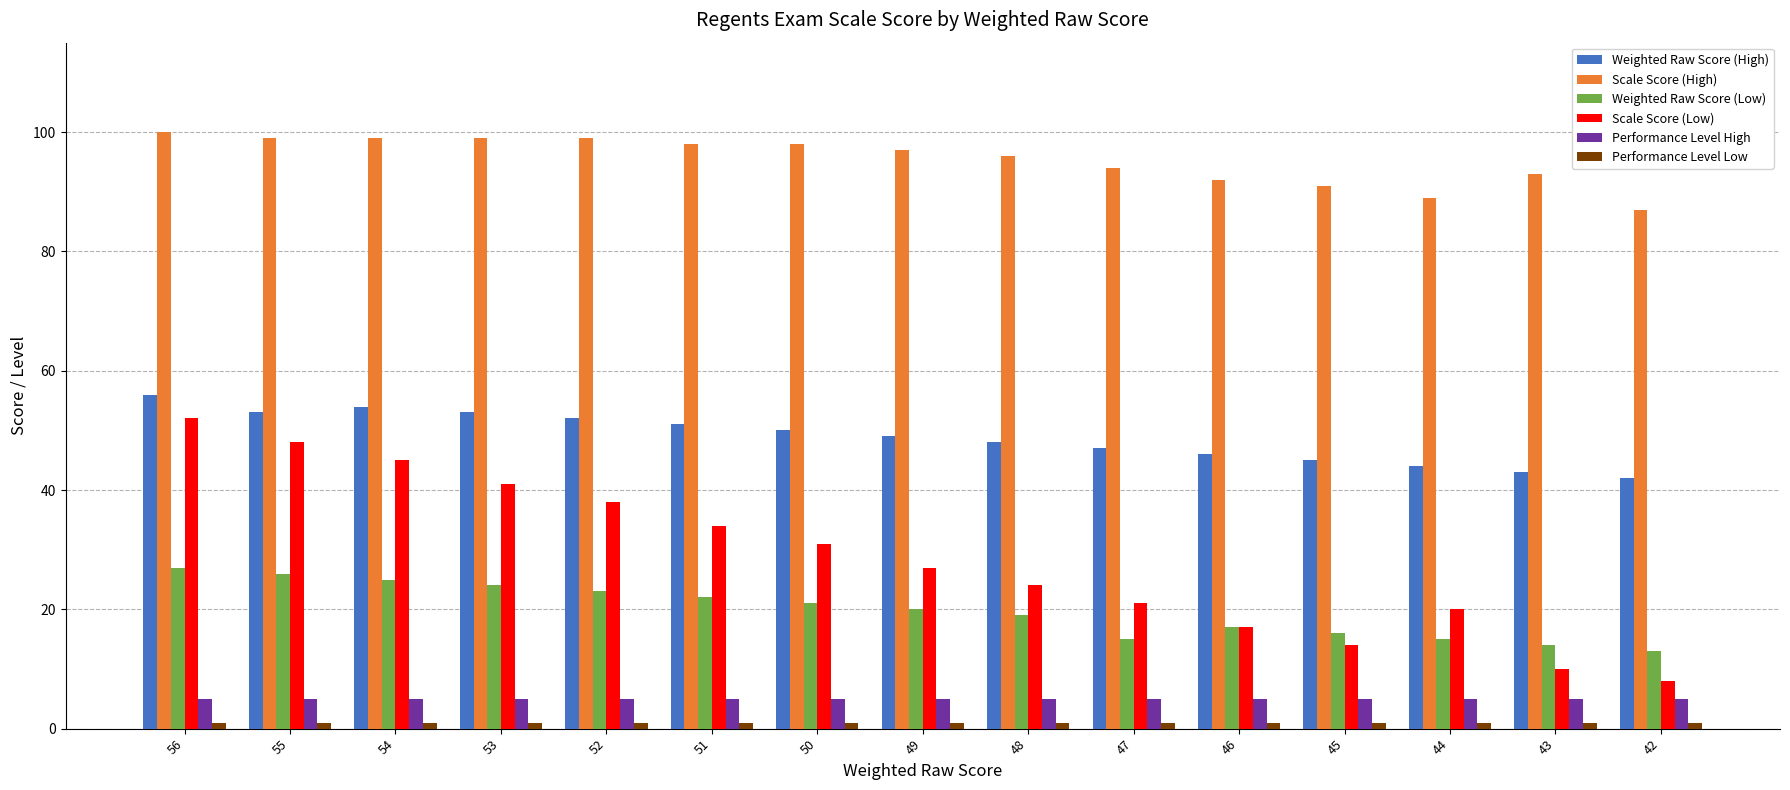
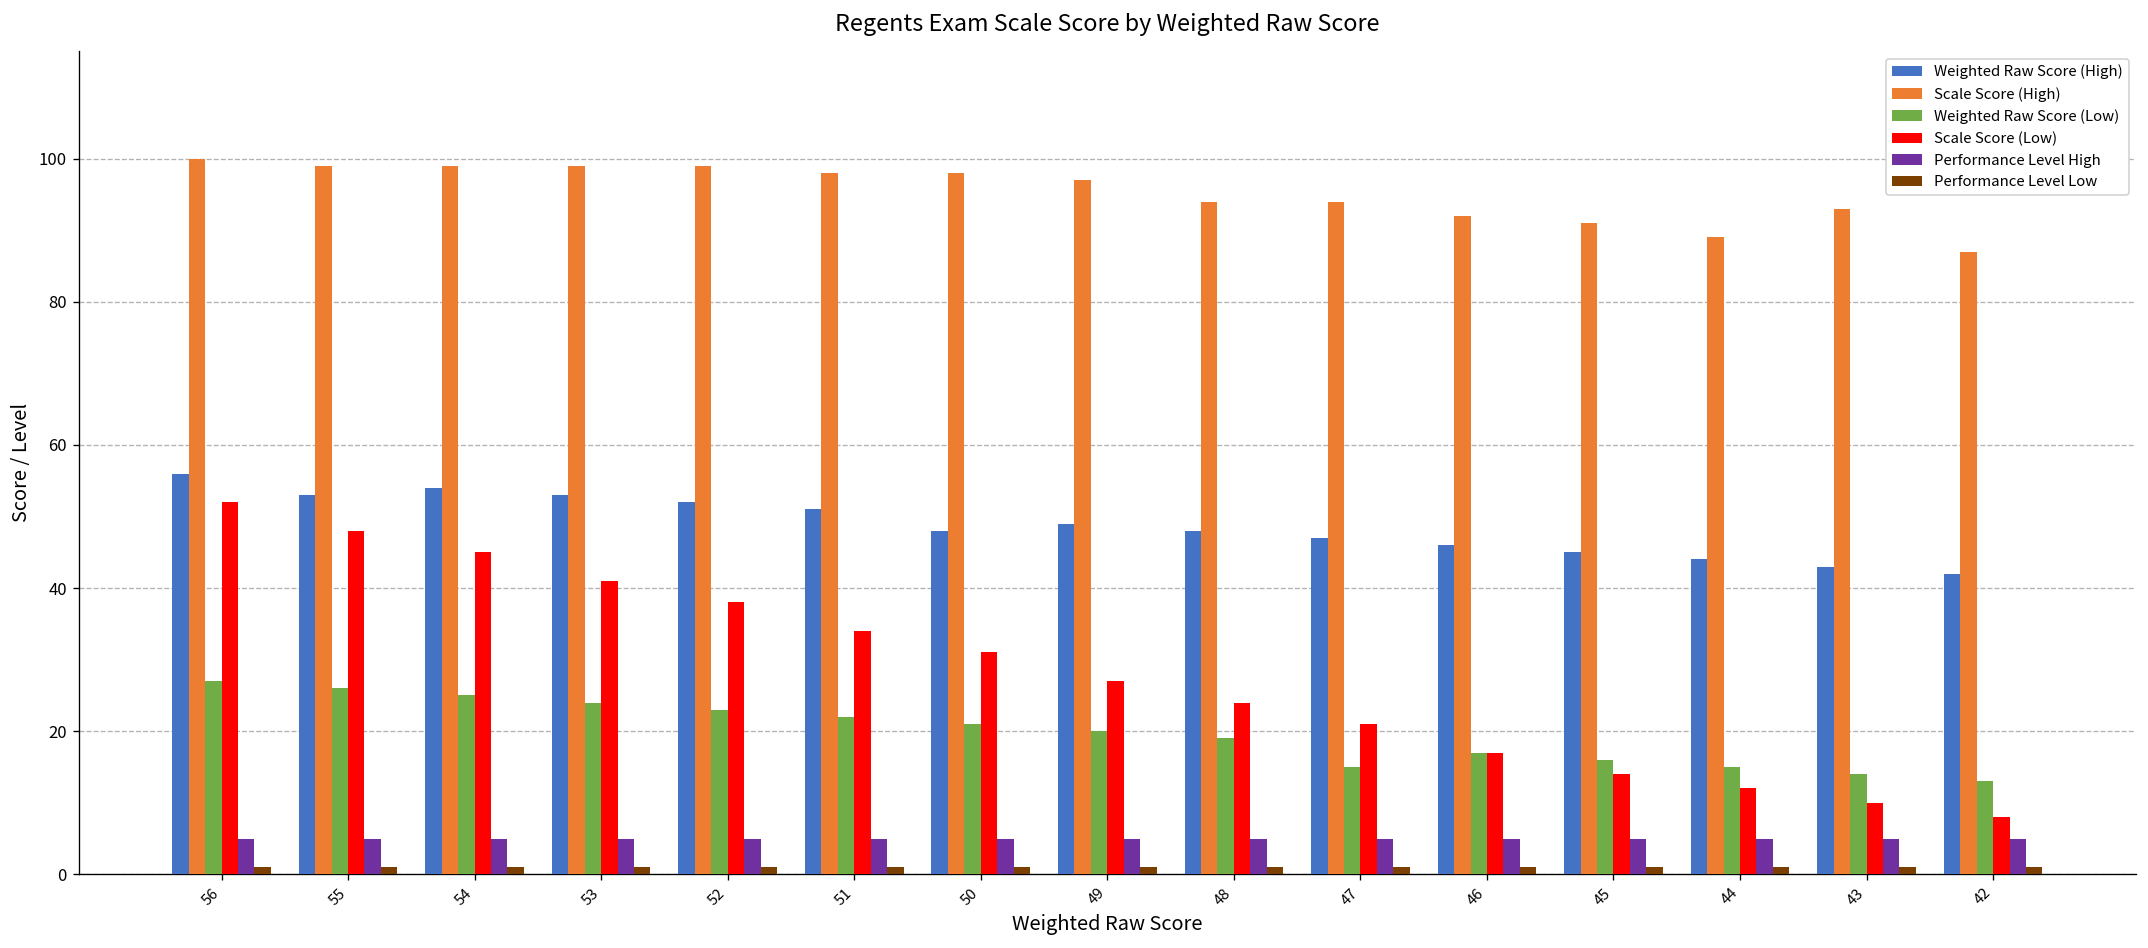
  {
    "Weighted Raw Score (High)": {
      "56": 56,
      "55": 53,
      "54": 54,
      "53": 53,
      "52": 52,
      "51": 51,
-     "50": 50,
+     "50": 48,
      "49": 49,
      "48": 48,
      "47": 47,
      "46": 46,
      "45": 45,
      "44": 44,
      "43": 43,
      "42": 42
    },
    "Scale Score (High)": {
      "56": 100,
      "55": 99,
      "54": 99,
      "53": 99,
      "52": 99,
      "51": 98,
      "50": 98,
      "49": 97,
-     "48": 96,
+     "48": 94,
      "47": 94,
      "46": 92,
      "45": 91,
      "44": 89,
      "43": 93,
      "42": 87
    },
    "Weighted Raw Score (Low)": {
      "56": 27,
      "55": 26,
      "54": 25,
      "53": 24,
      "52": 23,
      "51": 22,
      "50": 21,
      "49": 20,
      "48": 19,
      "47": 15,
      "46": 17,
      "45": 16,
      "44": 15,
      "43": 14,
      "42": 13
    },
    "Scale Score (Low)": {
      "56": 52,
      "55": 48,
      "54": 45,
      "53": 41,
      "52": 38,
      "51": 34,
      "50": 31,
      "49": 27,
      "48": 24,
      "47": 21,
      "46": 17,
      "45": 14,
-     "44": 20,
+     "44": 12,
      "43": 10,
      "42": 8
    },
    "Performance Level High": {
      "56": 5,
      "55": 5,
      "54": 5,
      "53": 5,
      "52": 5,
      "51": 5,
      "50": 5,
      "49": 5,
      "48": 5,
      "47": 5,
      "46": 5,
      "45": 5,
      "44": 5,
      "43": 5,
      "42": 5
    },
    "Performance Level Low": {
      "56": 1,
      "55": 1,
      "54": 1,
      "53": 1,
      "52": 1,
      "51": 1,
      "50": 1,
      "49": 1,
      "48": 1,
      "47": 1,
      "46": 1,
      "45": 1,
      "44": 1,
      "43": 1,
      "42": 1
    }
  }
